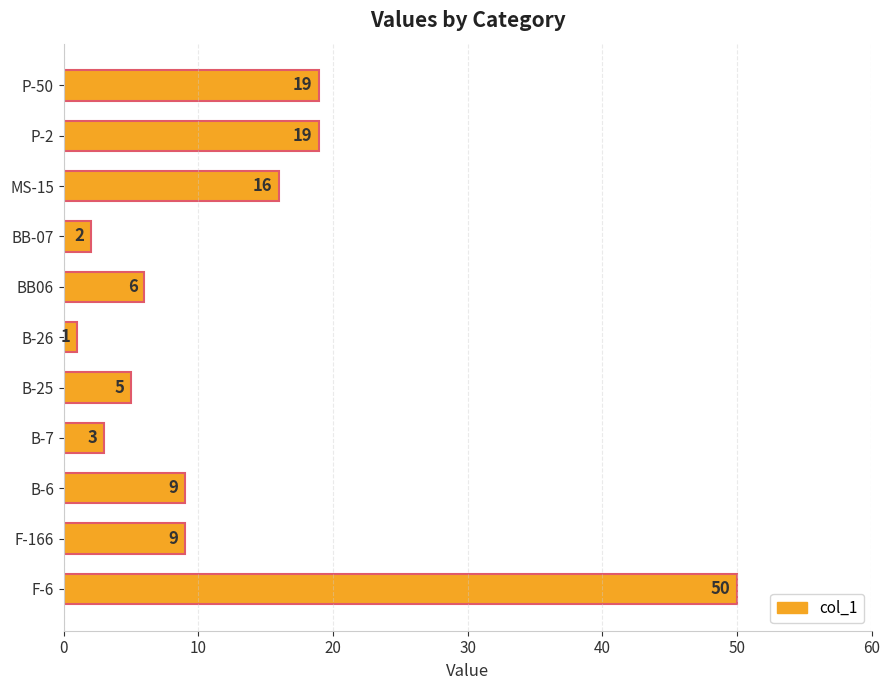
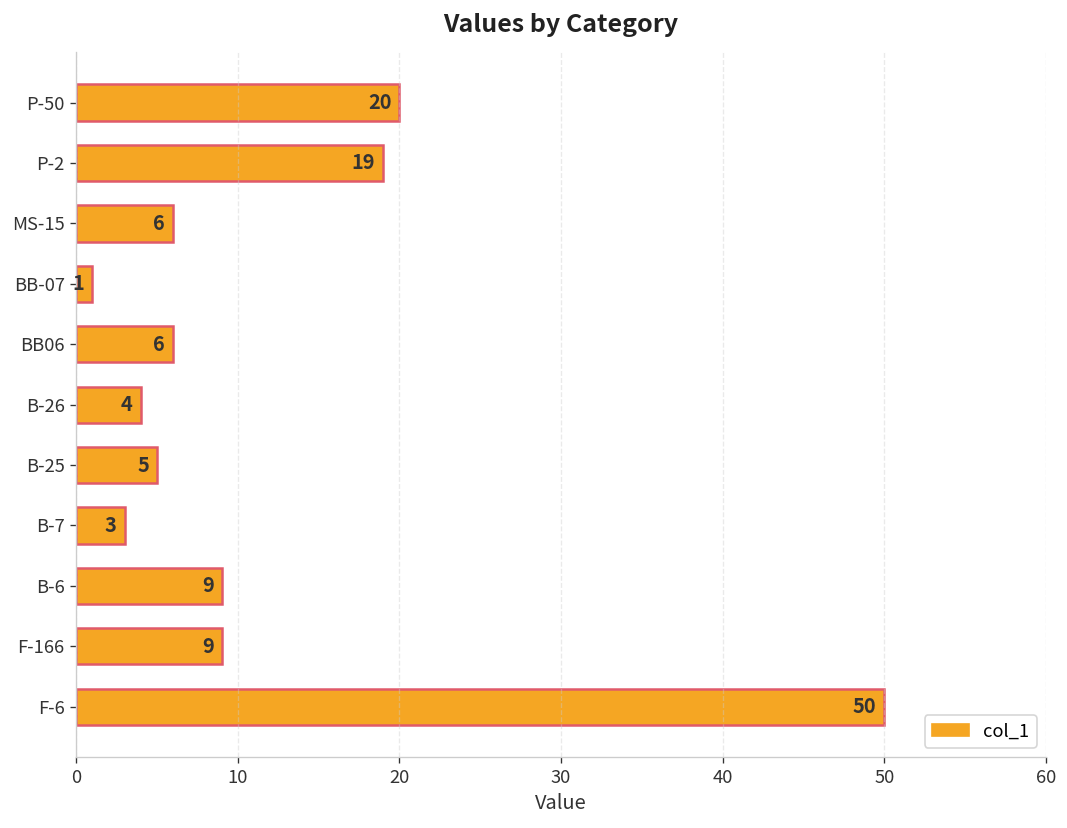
  {
-   "P-50": 19,
+   "P-50": 20,
    "P-2": 19,
-   "MS-15": 16,
-   "BB-07": 2,
+   "MS-15": 6,
+   "BB-07": 1,
    "BB06": 6,
-   "B-26": 1,
+   "B-26": 4,
    "B-25": 5,
    "B-7": 3,
    "B-6": 9,
    "F-166": 9,
    "F-6": 50
  }
